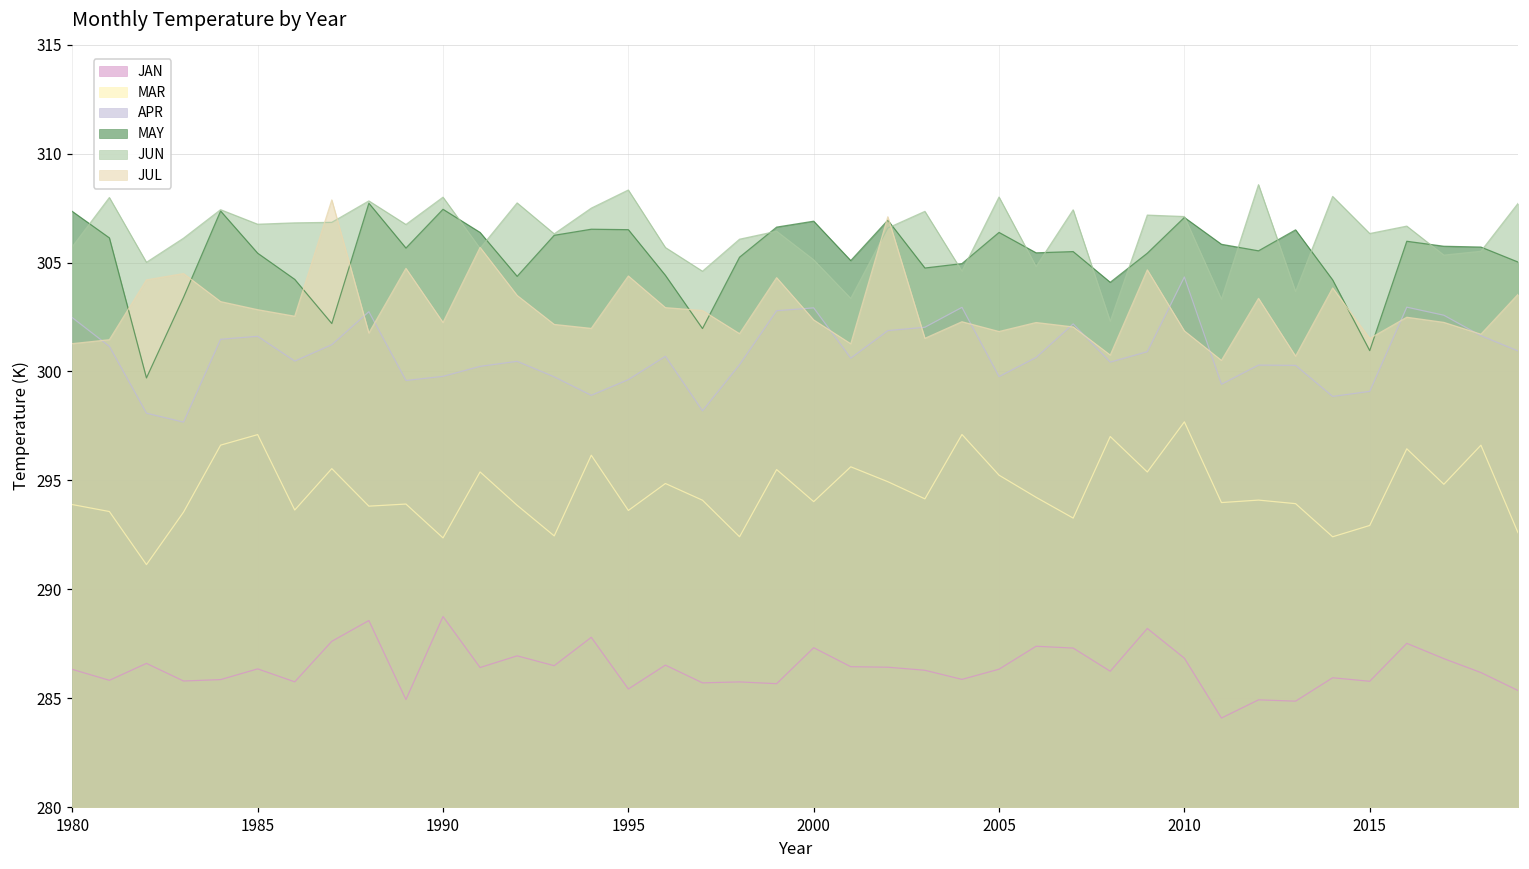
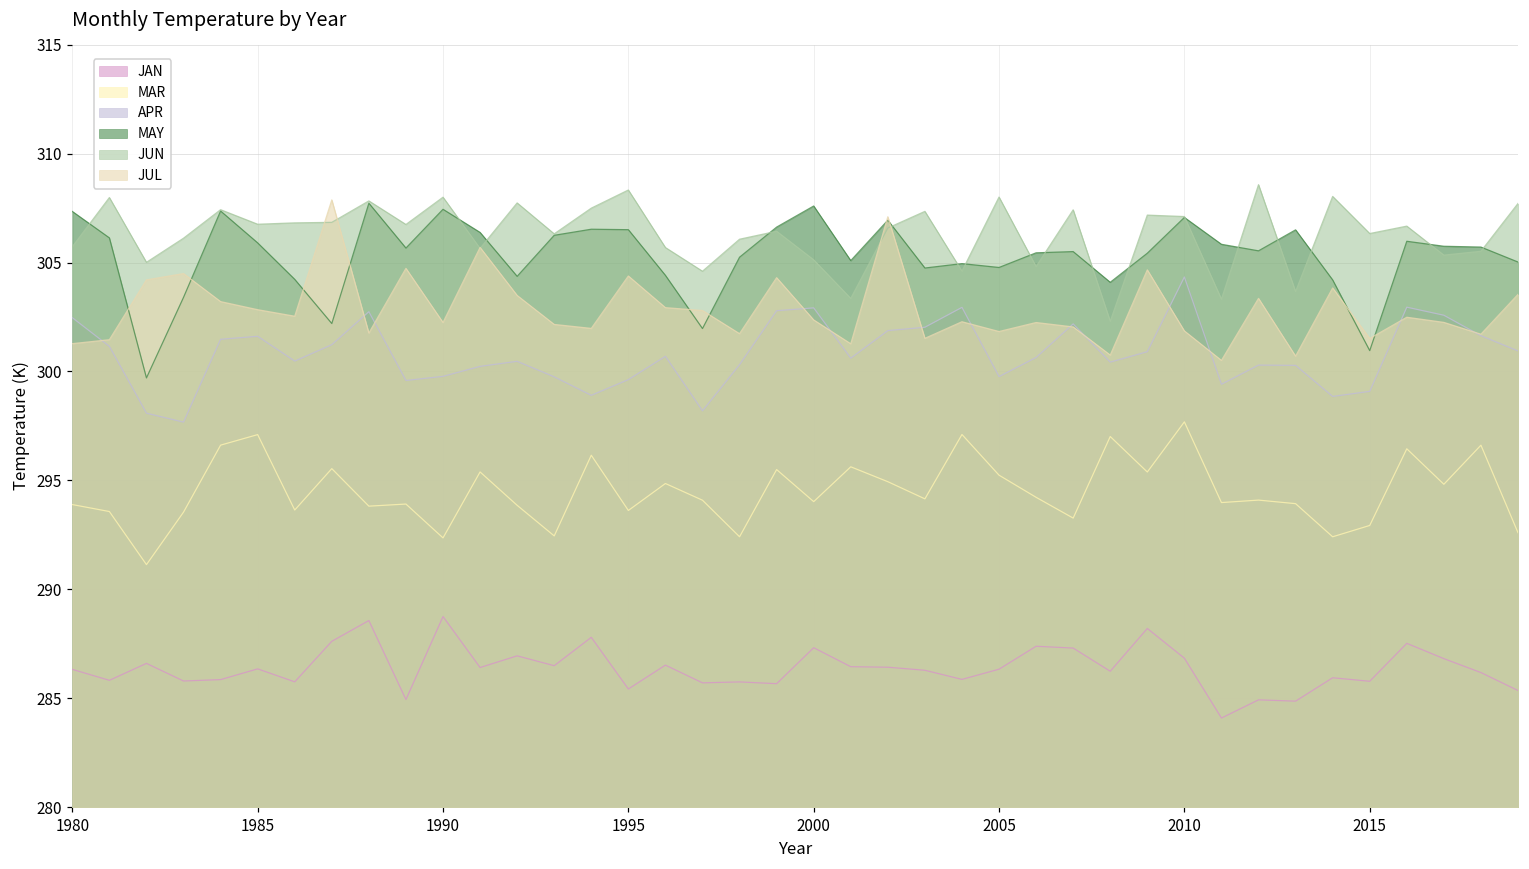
  {
    "MAY": {
      "1980": 307.3,
-     "1985": 305.4,
+     "1985": 305.9,
      "1990": 307.4,
      "1995": 306.5,
-     "2000": 306.9,
-     "2005": 306.4,
+     "2000": 307.6,
+     "2005": 304.8,
      "2015": 301.0
    }
  }
